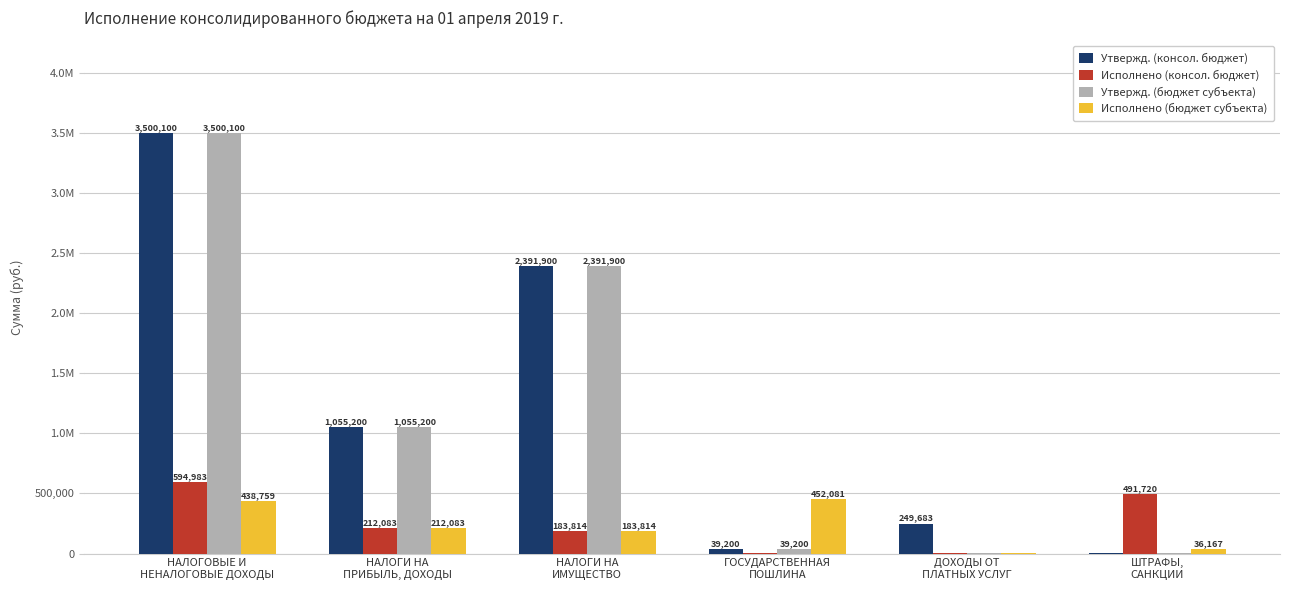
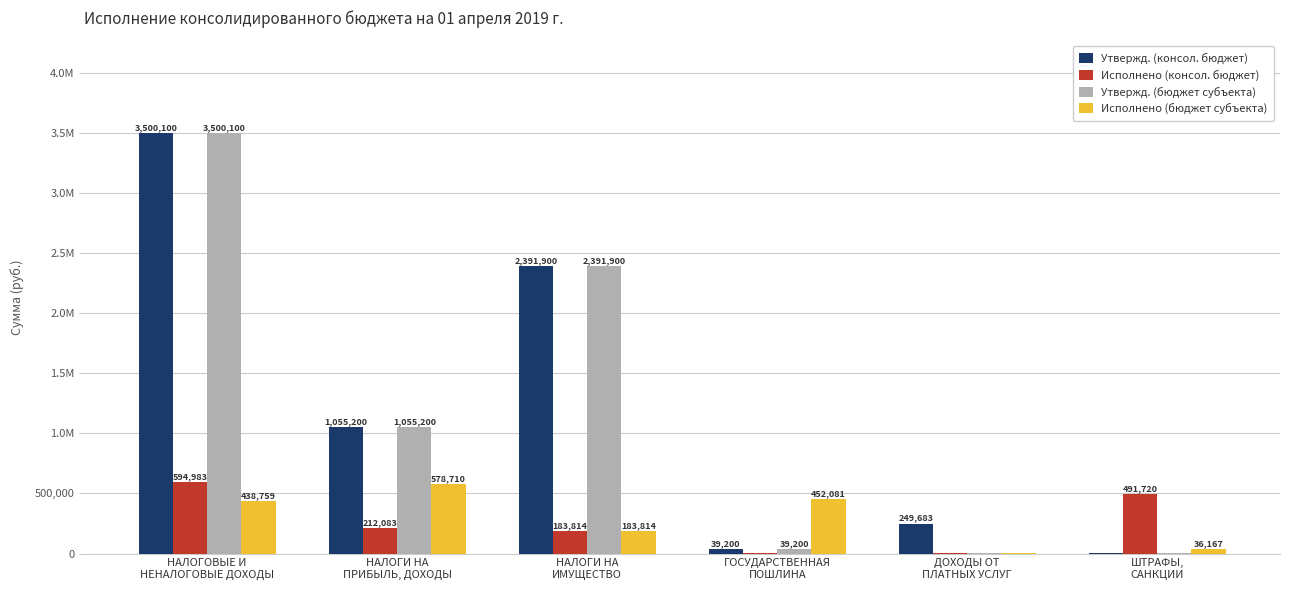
  {
    "Утвержд. (консол. бюджет)": {
      "НАЛОГОВЫЕ И НЕНАЛОГОВЫЕ ДОХОДЫ": "3,500,100",
      "НАЛОГИ НА ПРИБЫЛЬ, ДОХОДЫ": "1,055,200",
      "НАЛОГИ НА ИМУЩЕСТВО": "2,391,900",
      "ГОСУДАРСТВЕННАЯ ПОШЛИНА": "39,200",
      "ДОХОДЫ ОТ ПЛАТНЫХ УСЛУГ": "249,683"
    },
    "Исполнено (консол. бюджет)": {
      "НАЛОГОВЫЕ И НЕНАЛОГОВЫЕ ДОХОДЫ": "594,983",
      "НАЛОГИ НА ПРИБЫЛЬ, ДОХОДЫ": "212,083",
      "НАЛОГИ НА ИМУЩЕСТВО": "183,814",
      "ШТРАФЫ, САНКЦИИ": "491,720"
    },
    "Утвержд. (бюджет субъекта)": {
      "НАЛОГОВЫЕ И НЕНАЛОГОВЫЕ ДОХОДЫ": "3,500,100",
      "НАЛОГИ НА ПРИБЫЛЬ, ДОХОДЫ": "1,055,200",
      "НАЛОГИ НА ИМУЩЕСТВО": "2,391,900",
      "ГОСУДАРСТВЕННАЯ ПОШЛИНА": "39,200"
    },
    "Исполнено (бюджет субъекта)": {
      "НАЛОГОВЫЕ И НЕНАЛОГОВЫЕ ДОХОДЫ": "438,759",
-     "НАЛОГИ НА ПРИБЫЛЬ, ДОХОДЫ": "212,083",
+     "НАЛОГИ НА ПРИБЫЛЬ, ДОХОДЫ": "578,710",
      "НАЛОГИ НА ИМУЩЕСТВО": "183,814",
      "ГОСУДАРСТВЕННАЯ ПОШЛИНА": "452,081",
      "ШТРАФЫ, САНКЦИИ": "36,167"
    }
  }
